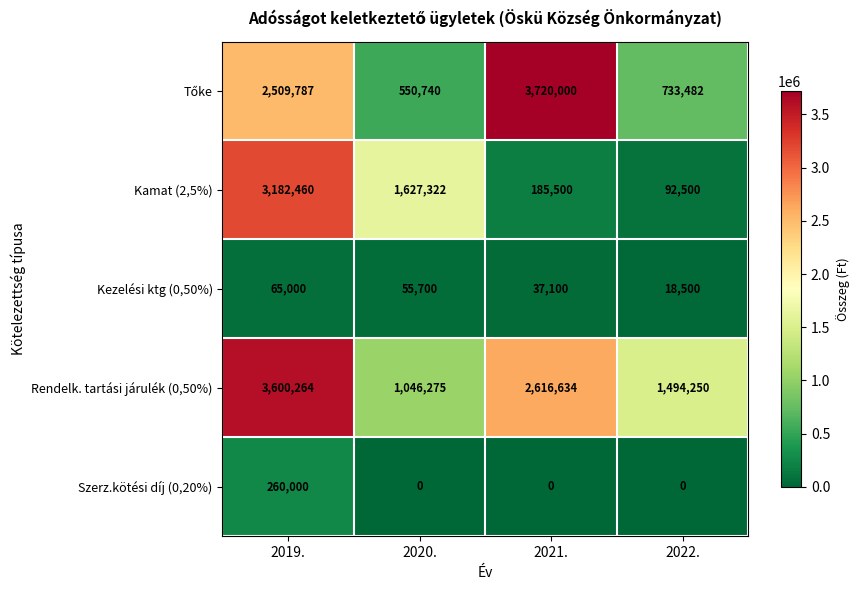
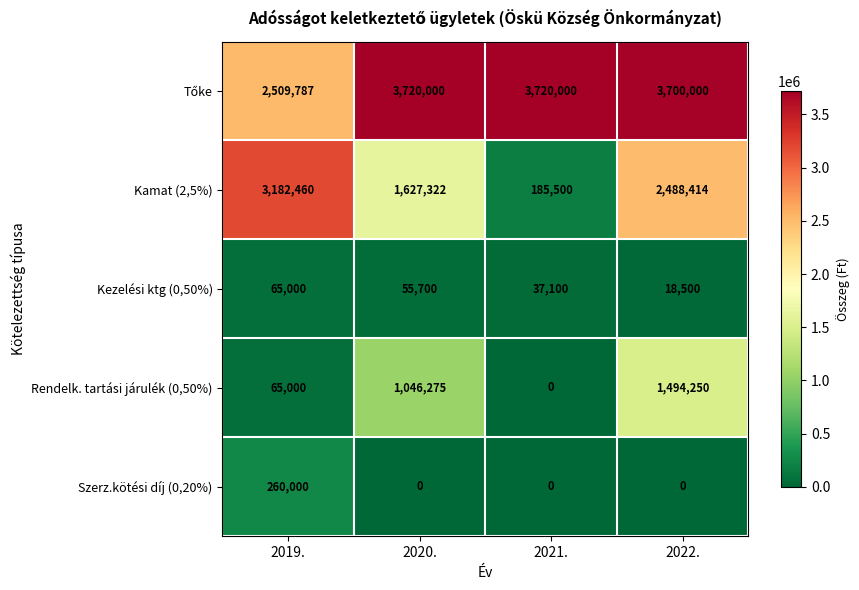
  {
    "Tőke": {
      "2019.": "2,509,787",
-     "2020.": "550,740",
+     "2020.": "3,720,000",
      "2021.": "3,720,000",
-     "2022.": "733,482"
+     "2022.": "3,700,000"
    },
    "Kamat (2,5%)": {
      "2019.": "3,182,460",
      "2020.": "1,627,322",
      "2021.": "185,500",
-     "2022.": "92,500"
+     "2022.": "2,488,414"
    },
    "Kezelési ktg (0,50%)": {
      "2019.": "65,000",
      "2020.": "55,700",
      "2021.": "37,100",
      "2022.": "18,500"
    },
    "Rendelk. tartási járulék (0,50%)": {
-     "2019.": "3,600,264",
+     "2019.": "65,000",
      "2020.": "1,046,275",
-     "2021.": "2,616,634",
+     "2021.": "0",
      "2022.": "1,494,250"
    },
    "Szerz.kötési díj (0,20%)": {
      "2019.": "260,000",
      "2020.": "0",
      "2021.": "0",
      "2022.": "0"
    }
  }
